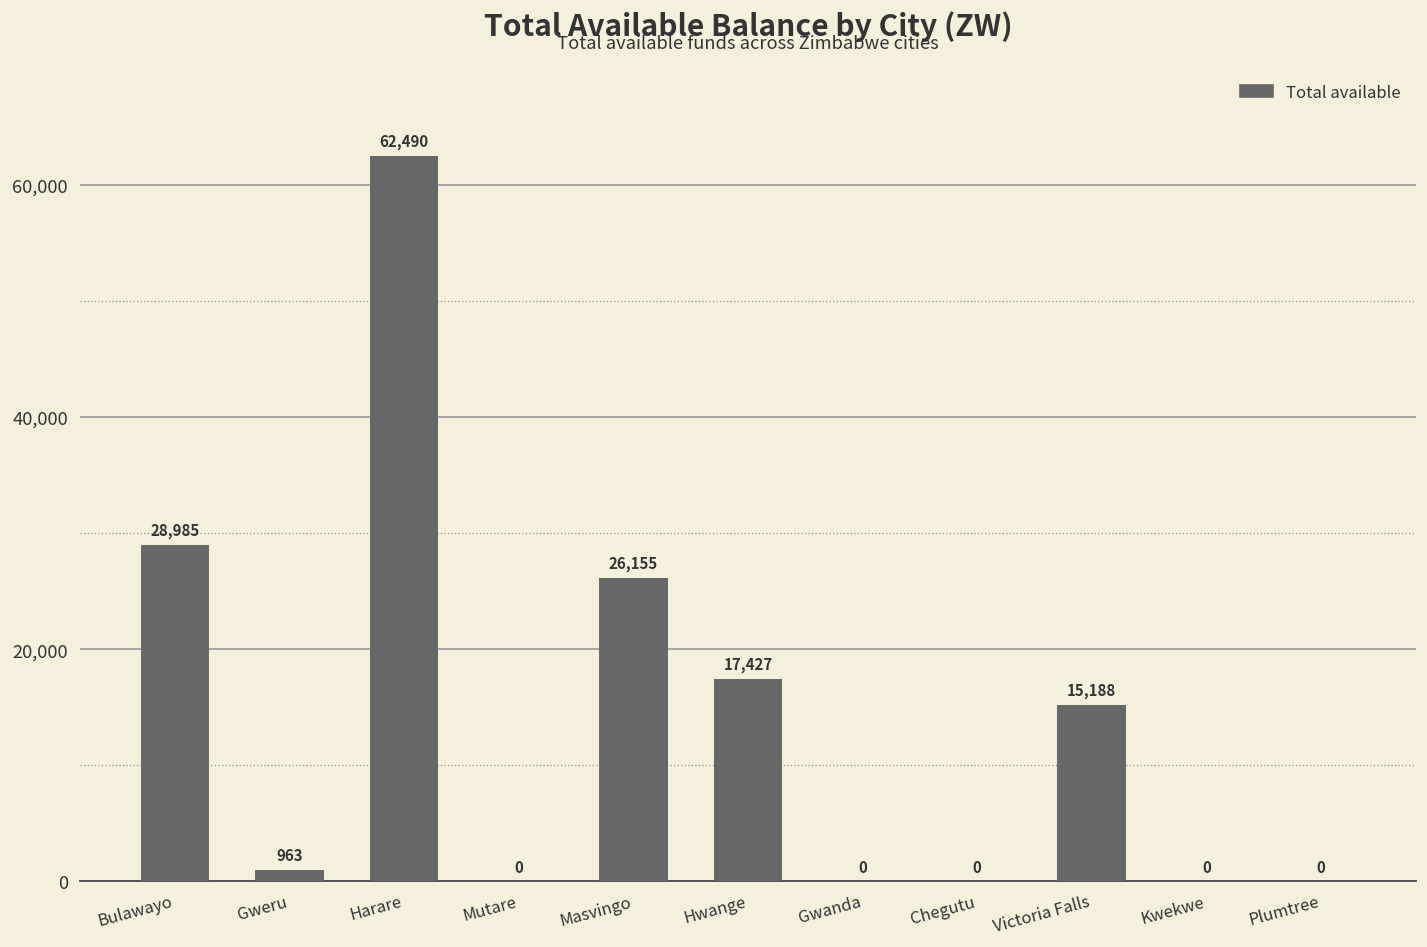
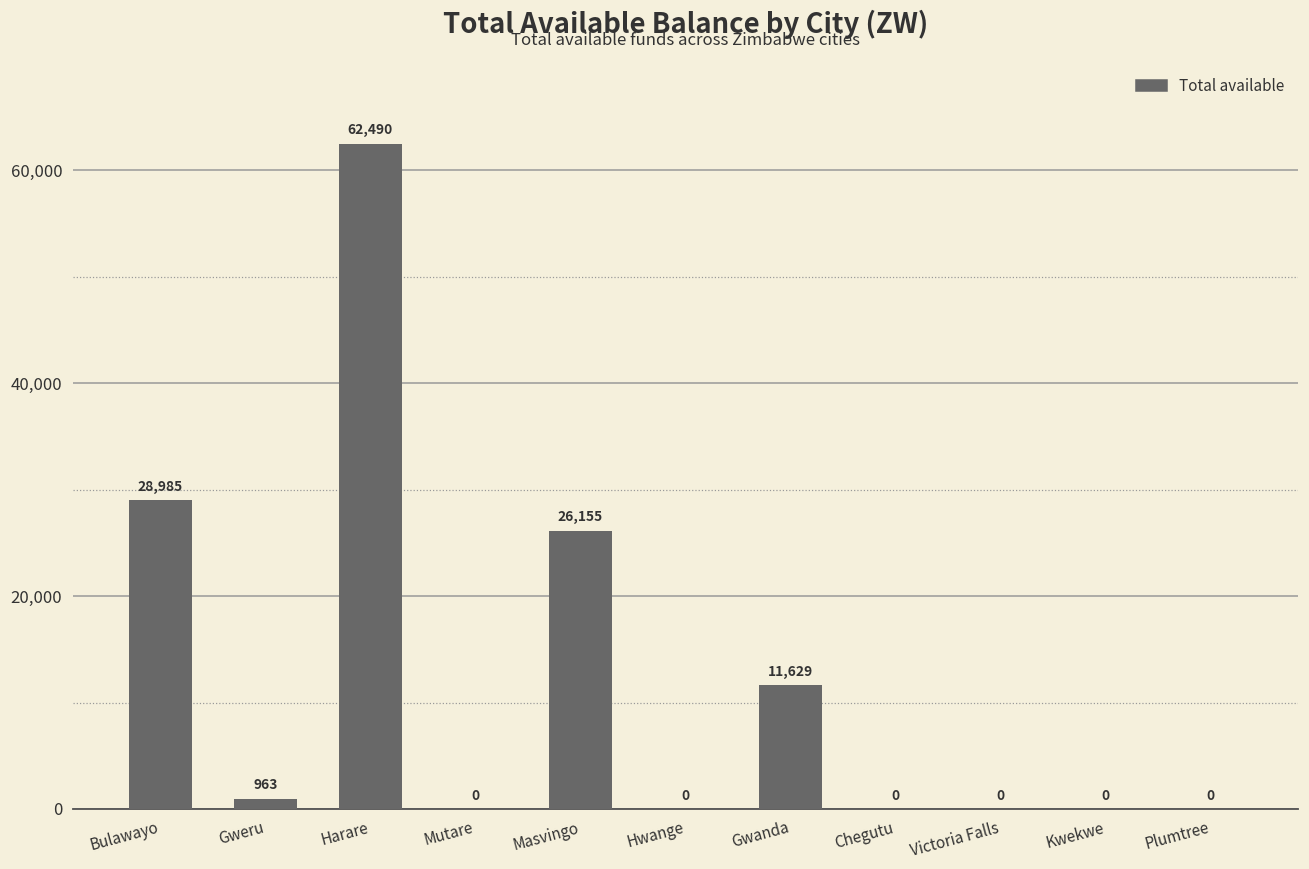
  {
    "Bulawayo": "28,985",
    "Gweru": "963",
    "Harare": "62,490",
    "Mutare": "0",
    "Masvingo": "26,155",
-   "Hwange": "17,427",
-   "Gwanda": "0",
+   "Hwange": "0",
+   "Gwanda": "11,629",
    "Chegutu": "0",
-   "Victoria Falls": "15,188",
+   "Victoria Falls": "0",
    "Kwekwe": "0",
    "Plumtree": "0"
  }
